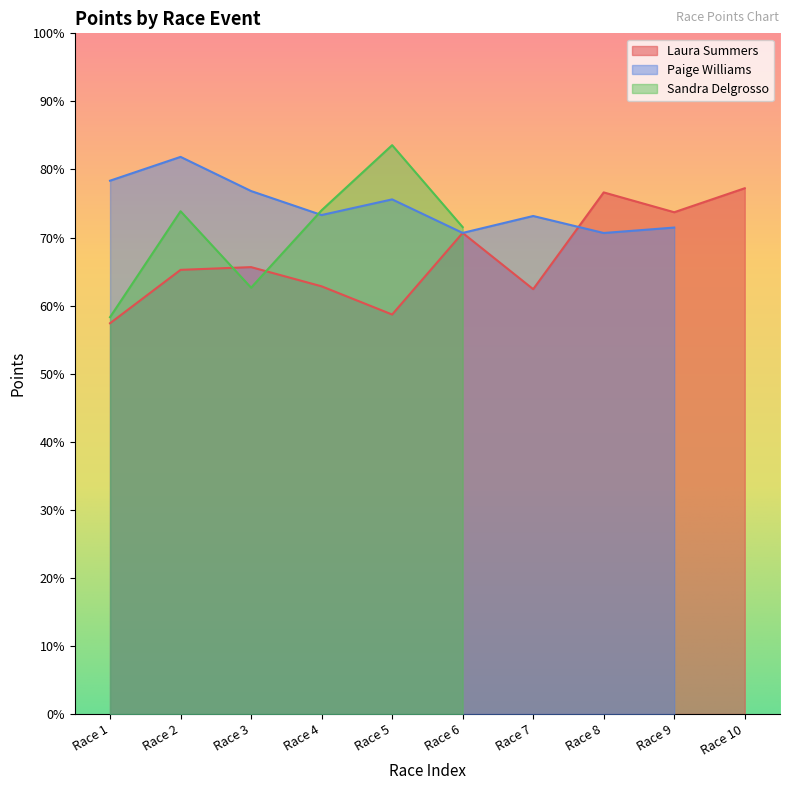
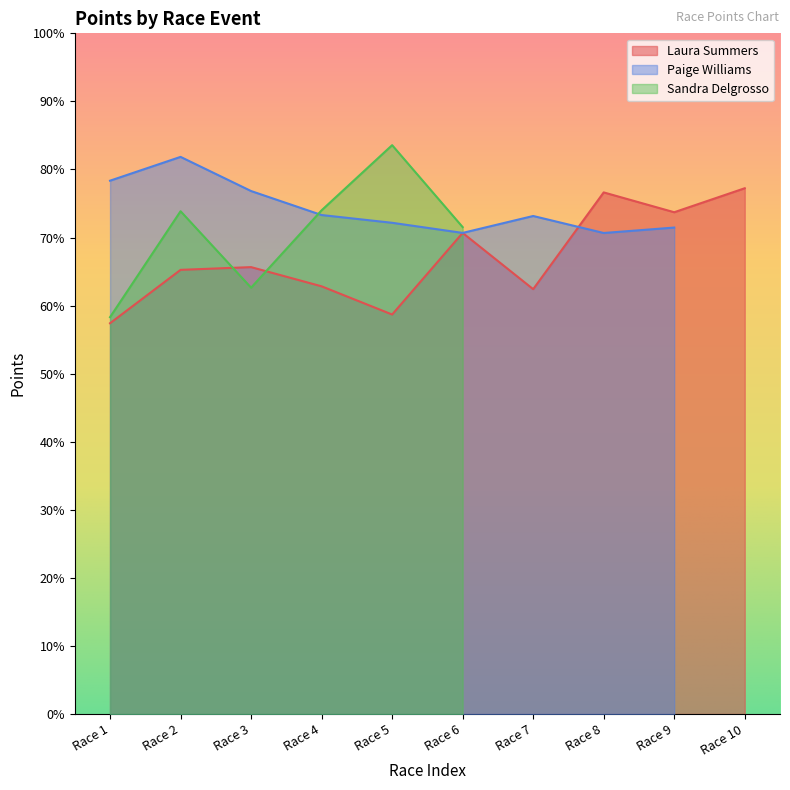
  {
    "Laura Summers": {
      "Race 1": "57%",
      "Race 2": "65%",
      "Race 3": "66%",
      "Race 4": "63%",
      "Race 5": "59%",
      "Race 7": "62%",
      "Race 8": "77%",
      "Race 9": "74%",
      "Race 10": "77%"
    },
    "Paige Williams": {
      "Race 1": "78%",
      "Race 2": "82%",
      "Race 3": "77%",
      "Race 4": "73%",
-     "Race 5": "76%",
+     "Race 5": "72%",
      "Race 7": "73%",
      "Race 8": "71%",
      "Race 9": "71%"
    },
    "Sandra Delgrosso": {
      "Race 1": "58%",
      "Race 2": "74%",
      "Race 3": "63%",
      "Race 4": "74%",
      "Race 5": "84%",
      "Race 6": "72%"
    }
  }
